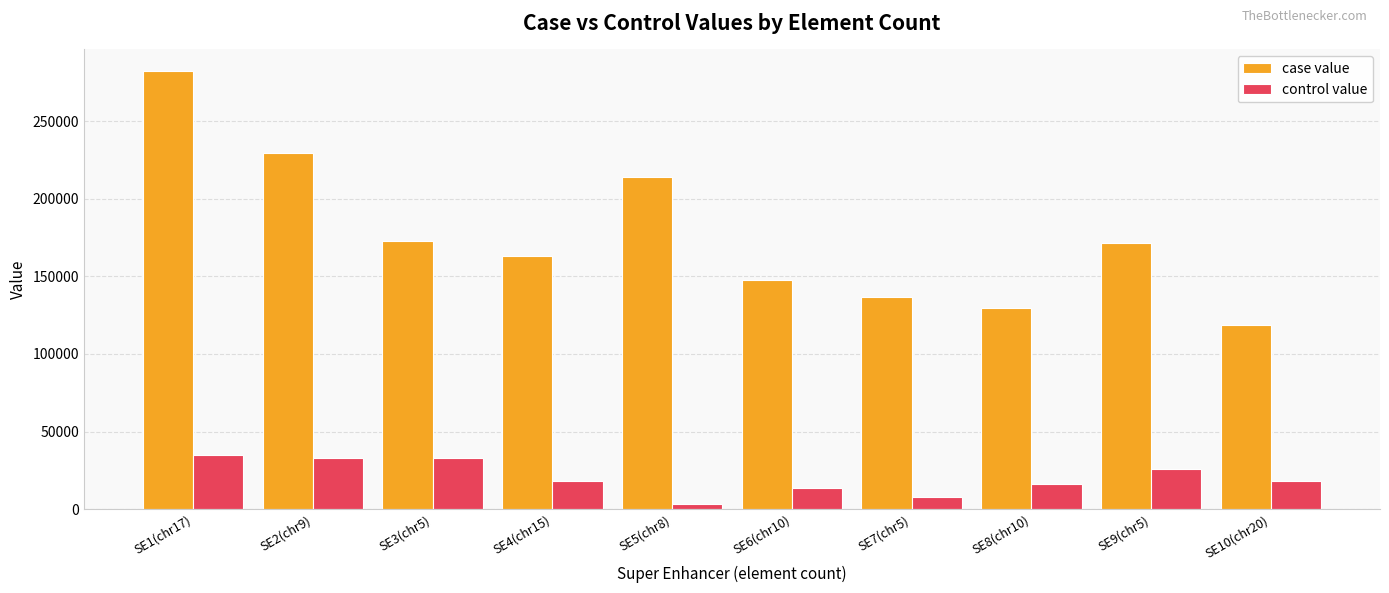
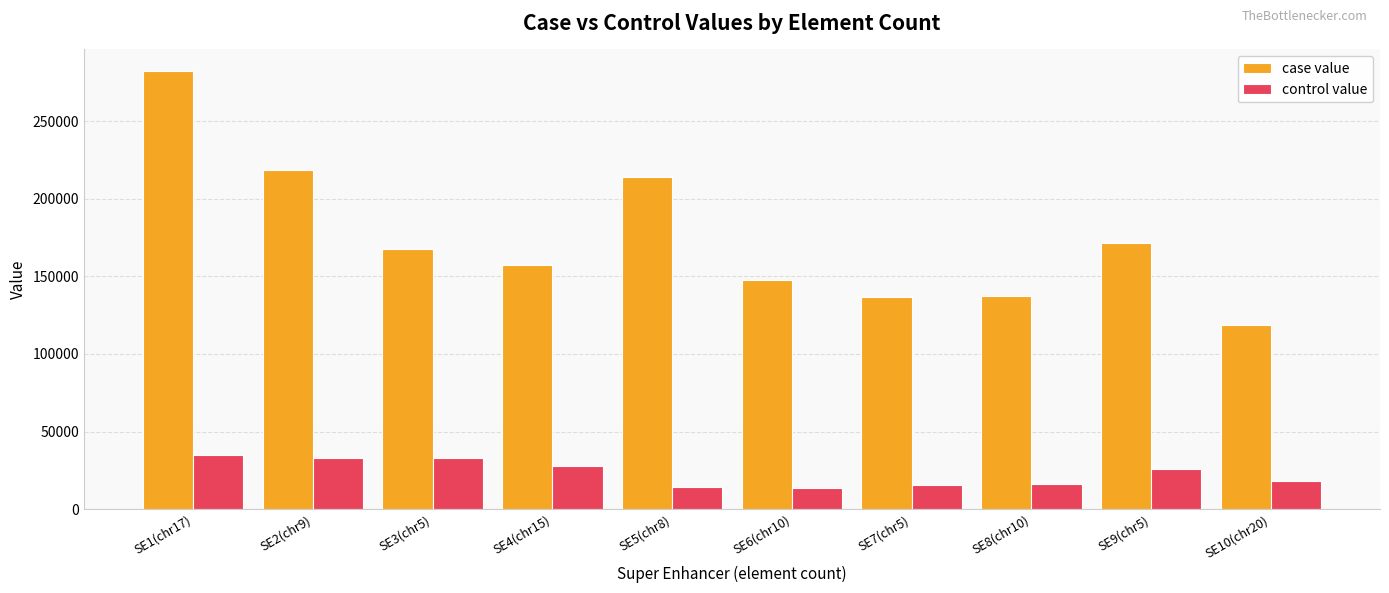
  {
    "case value": {
      "SE1(chr17)": 282000,
-     "SE2(chr9)": 230000,
-     "SE3(chr5)": 173000,
-     "SE4(chr15)": 163000,
+     "SE2(chr9)": 219000,
+     "SE3(chr5)": 168000,
+     "SE4(chr15)": 157000,
      "SE5(chr8)": 214000,
      "SE6(chr10)": 148000,
      "SE7(chr5)": 137000,
-     "SE8(chr10)": 130000,
+     "SE8(chr10)": 137000,
      "SE9(chr5)": 171000,
      "SE10(chr20)": 119000
    },
    "control value": {
      "SE1(chr17)": 35000,
      "SE2(chr9)": 33000,
      "SE3(chr5)": 33000,
-     "SE4(chr15)": 18000,
-     "SE5(chr8)": 3000,
+     "SE4(chr15)": 28000,
+     "SE5(chr8)": 14000,
      "SE6(chr10)": 14000,
-     "SE7(chr5)": 8000,
+     "SE7(chr5)": 15000,
      "SE8(chr10)": 16000,
      "SE9(chr5)": 26000,
      "SE10(chr20)": 18000
    }
  }
